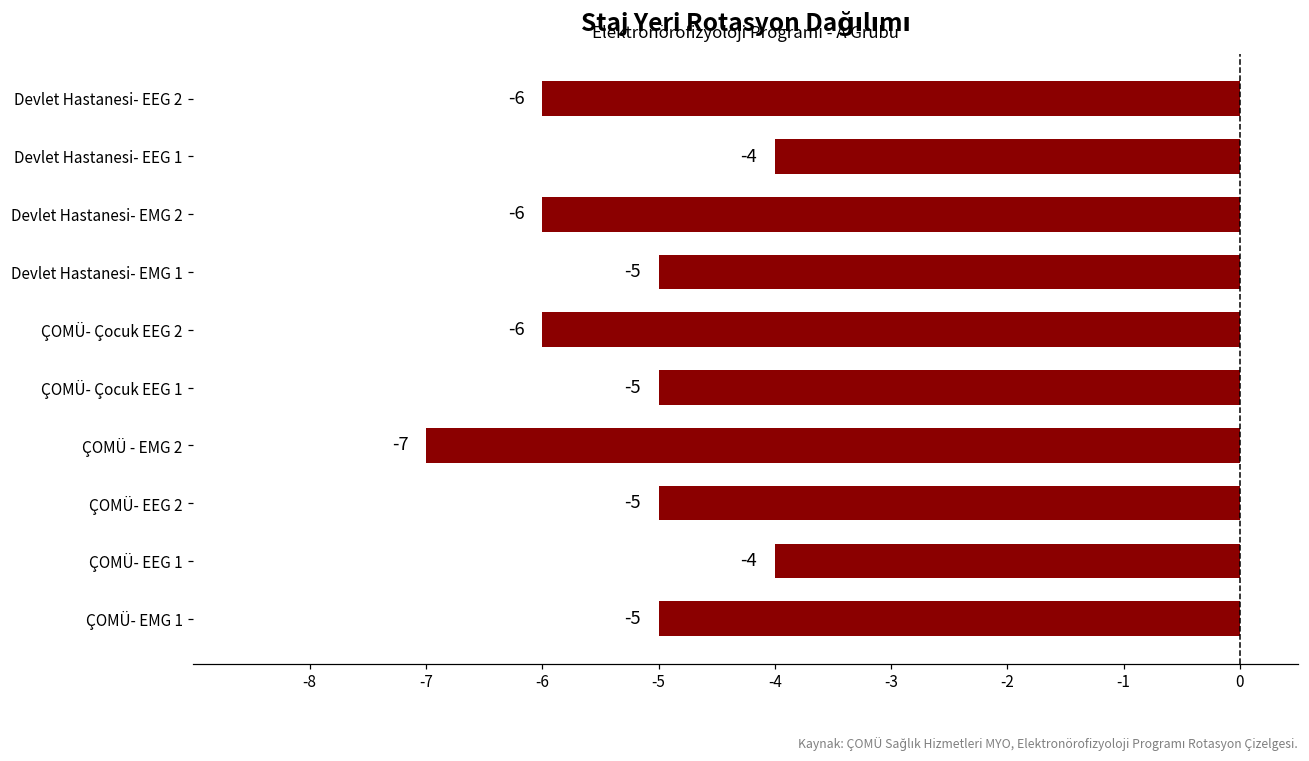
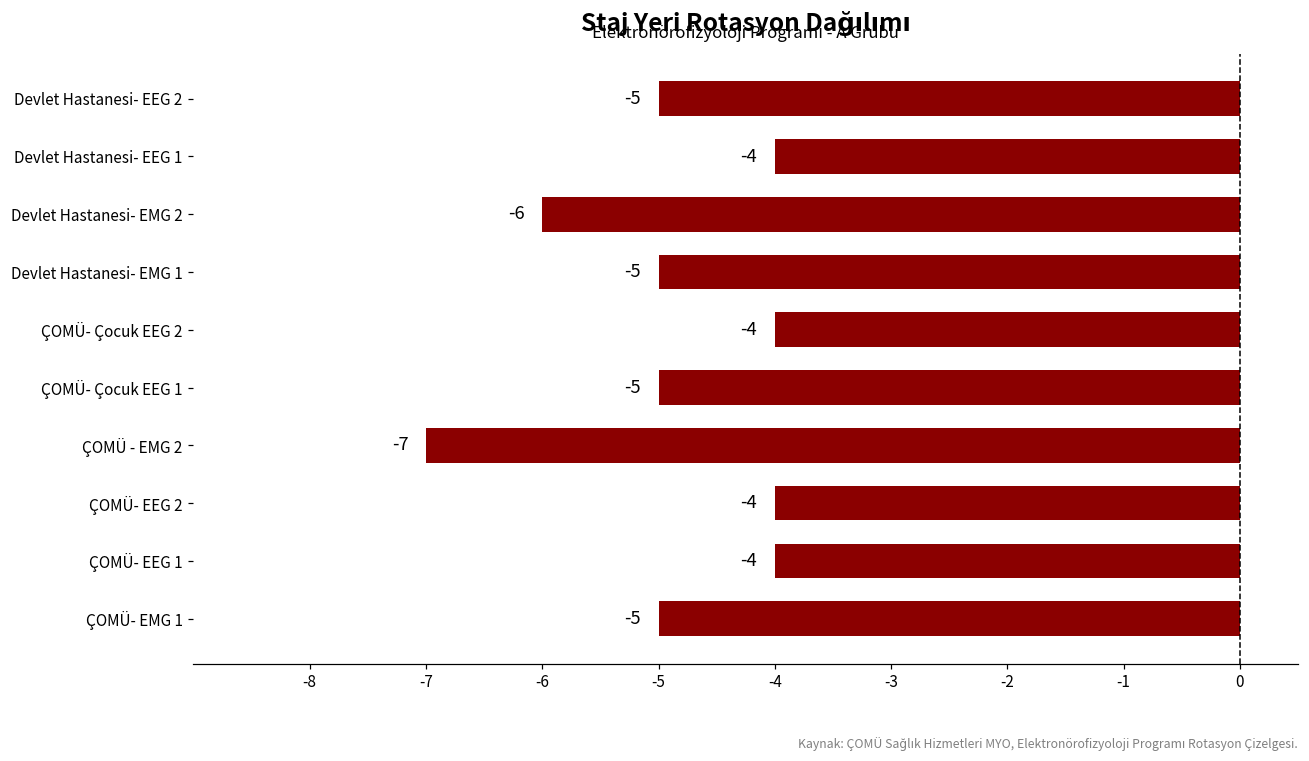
  {
-   "Devlet Hastanesi- EEG 2": -6,
+   "Devlet Hastanesi- EEG 2": -5,
    "Devlet Hastanesi- EEG 1": -4,
    "Devlet Hastanesi- EMG 2": -6,
    "Devlet Hastanesi- EMG 1": -5,
-   "ÇOMÜ- Çocuk EEG 2": -6,
+   "ÇOMÜ- Çocuk EEG 2": -4,
    "ÇOMÜ- Çocuk EEG 1": -5,
    "ÇOMÜ - EMG 2": -7,
-   "ÇOMÜ- EEG 2": -5,
+   "ÇOMÜ- EEG 2": -4,
    "ÇOMÜ- EEG 1": -4,
    "ÇOMÜ- EMG 1": -5
  }
